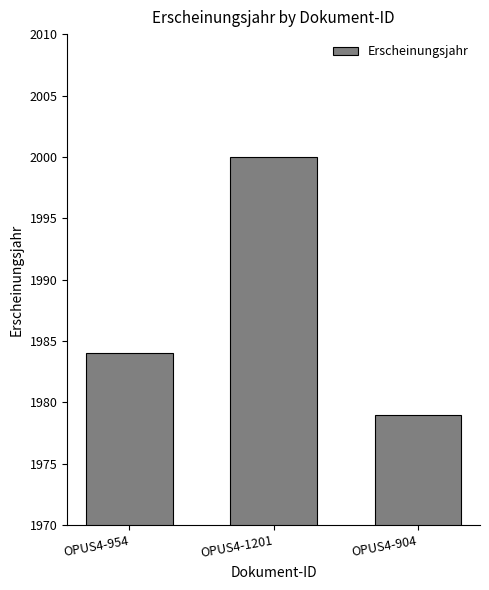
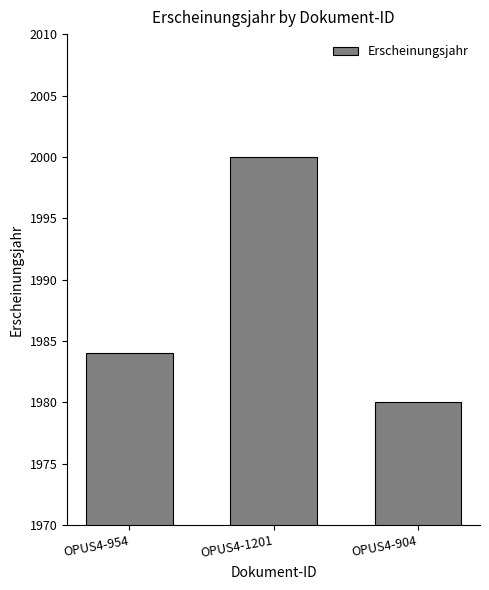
  {
    "OPUS4-954": 1984,
    "OPUS4-1201": 2000,
-   "OPUS4-904": 1979
+   "OPUS4-904": 1980
  }
